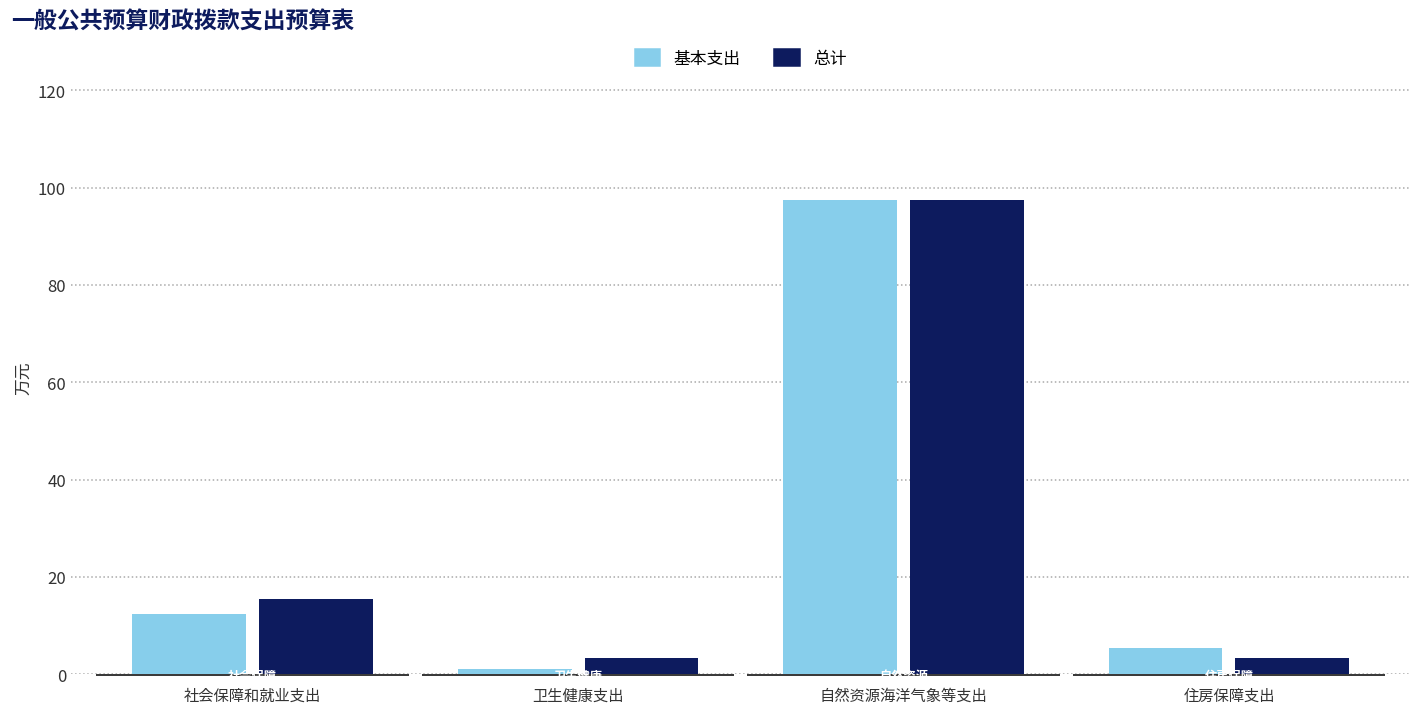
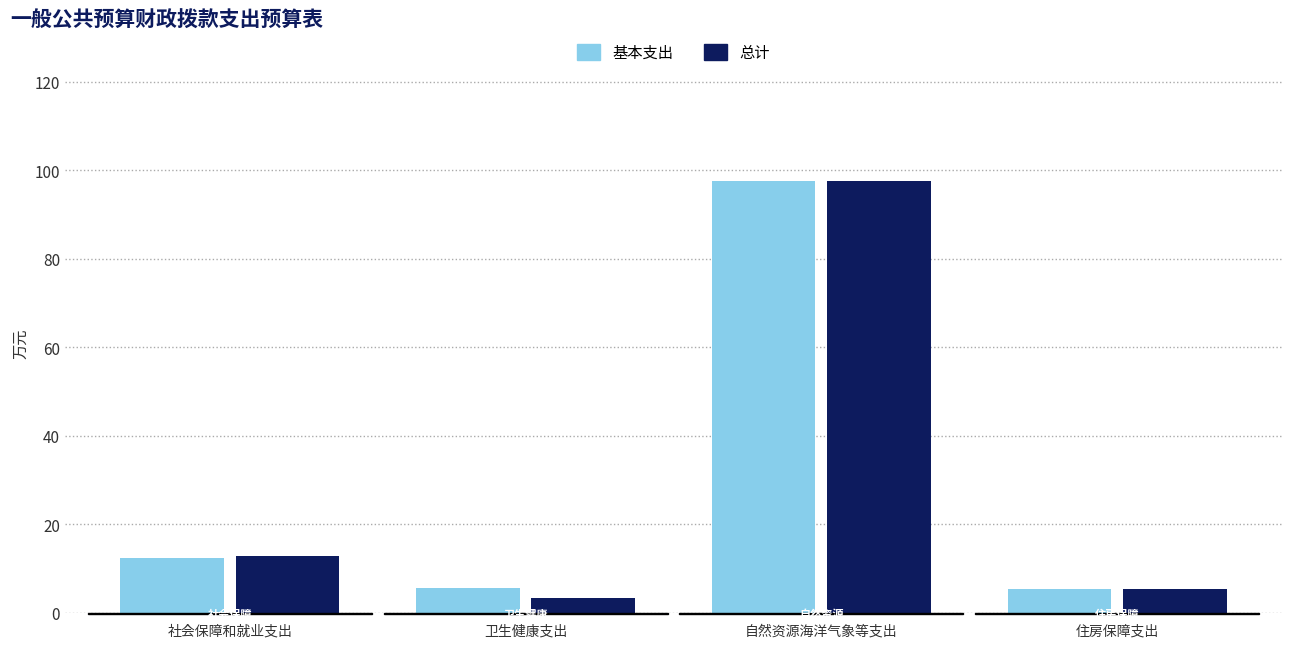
  {
    "基本支出": {
      "社会保障和就业支出": 12,
-     "卫生健康支出": 1,
+     "卫生健康支出": 6,
      "自然资源海洋气象等支出": 98,
      "住房保障支出": 5
    },
    "总计": {
-     "社会保障和就业支出": 15,
+     "社会保障和就业支出": 13,
      "卫生健康支出": 3,
      "自然资源海洋气象等支出": 98,
-     "住房保障支出": 3
+     "住房保障支出": 5
    }
  }
